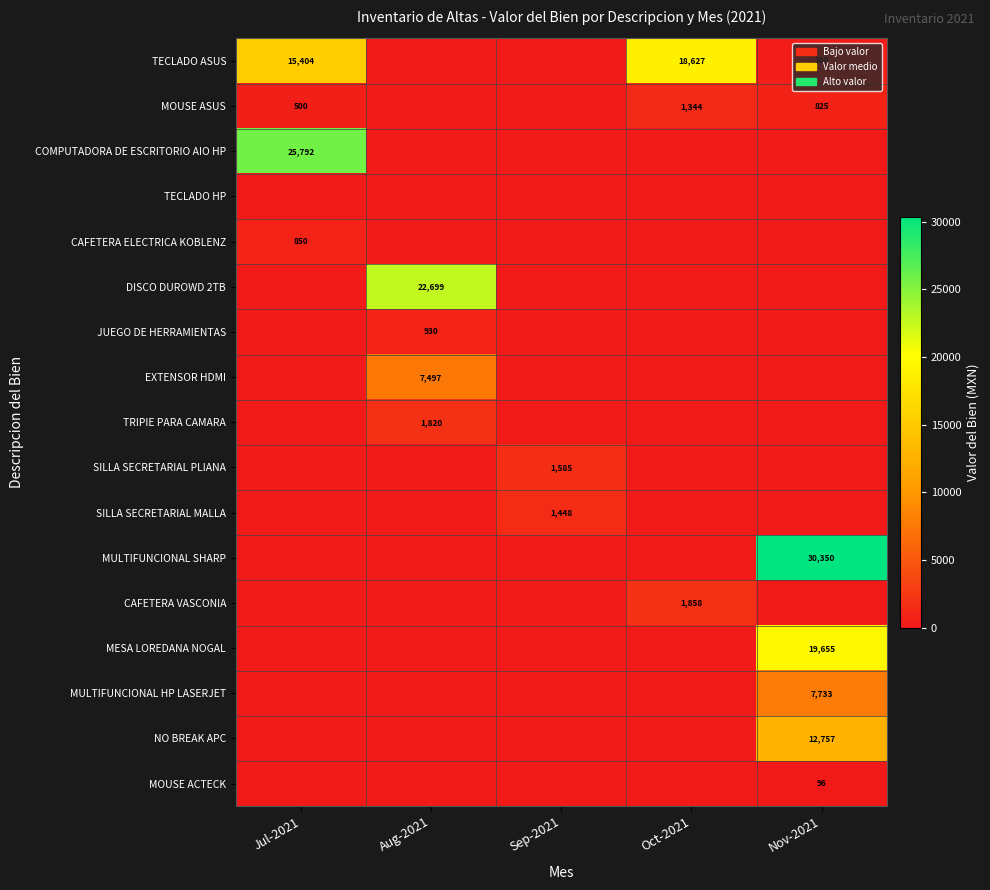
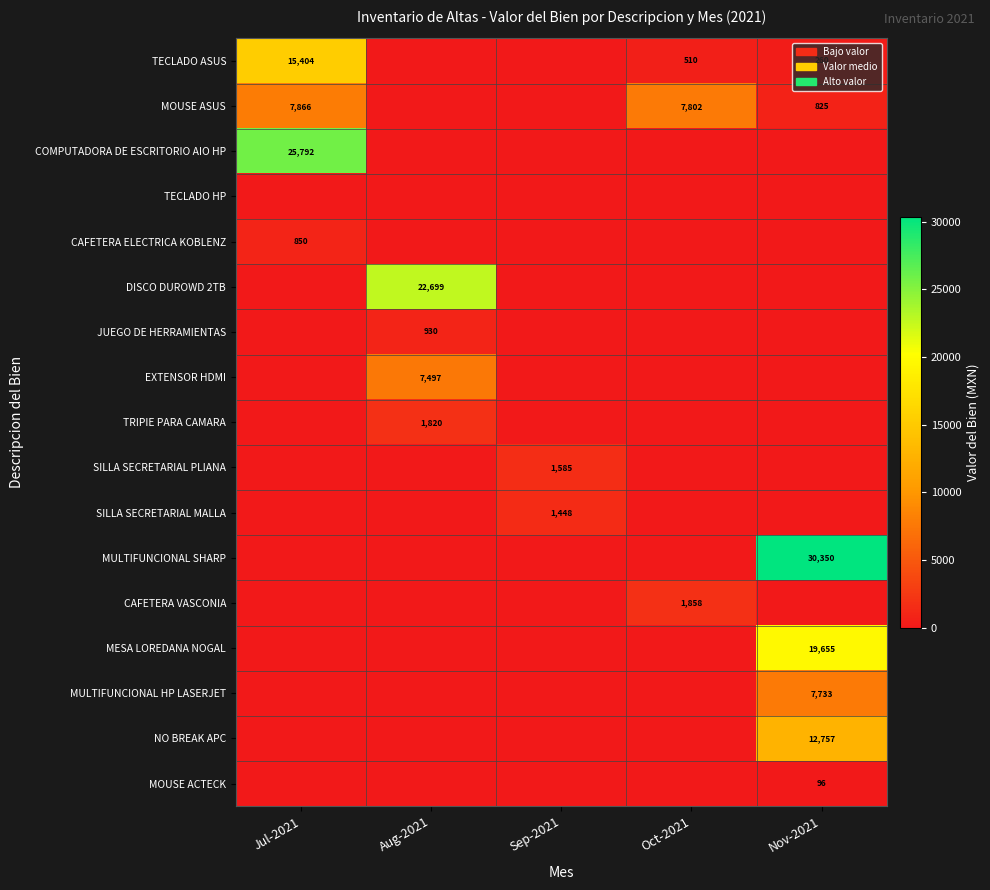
  {
    "TECLADO ASUS": {
      "Jul-2021": "15,404",
-     "Oct-2021": "18,627"
+     "Oct-2021": "510"
    },
    "MOUSE ASUS": {
-     "Jul-2021": "500",
-     "Oct-2021": "1,344",
+     "Jul-2021": "7,866",
+     "Oct-2021": "7,802",
      "Nov-2021": "825"
    },
    "COMPUTADORA DE ESCRITORIO AIO HP": {
      "Jul-2021": "25,792"
    },
    "CAFETERA ELECTRICA KOBLENZ": {
      "Jul-2021": "850"
    },
    "DISCO DUROWD 2TB": {
      "Aug-2021": "22,699"
    },
    "JUEGO DE HERRAMIENTAS": {
      "Aug-2021": "930"
    },
    "EXTENSOR HDMI": {
      "Aug-2021": "7,497"
    },
    "TRIPIE PARA CAMARA": {
      "Aug-2021": "1,820"
    },
    "SILLA SECRETARIAL PLIANA": {
      "Sep-2021": "1,585"
    },
    "SILLA SECRETARIAL MALLA": {
      "Sep-2021": "1,448"
    },
    "MULTIFUNCIONAL SHARP": {
      "Nov-2021": "30,350"
    },
    "CAFETERA VASCONIA": {
      "Oct-2021": "1,858"
    },
    "MESA LOREDANA NOGAL": {
      "Nov-2021": "19,655"
    },
    "MULTIFUNCIONAL HP LASERJET": {
      "Nov-2021": "7,733"
    },
    "NO BREAK APC": {
      "Nov-2021": "12,757"
    },
    "MOUSE ACTECK": {
      "Nov-2021": "96"
    }
  }
